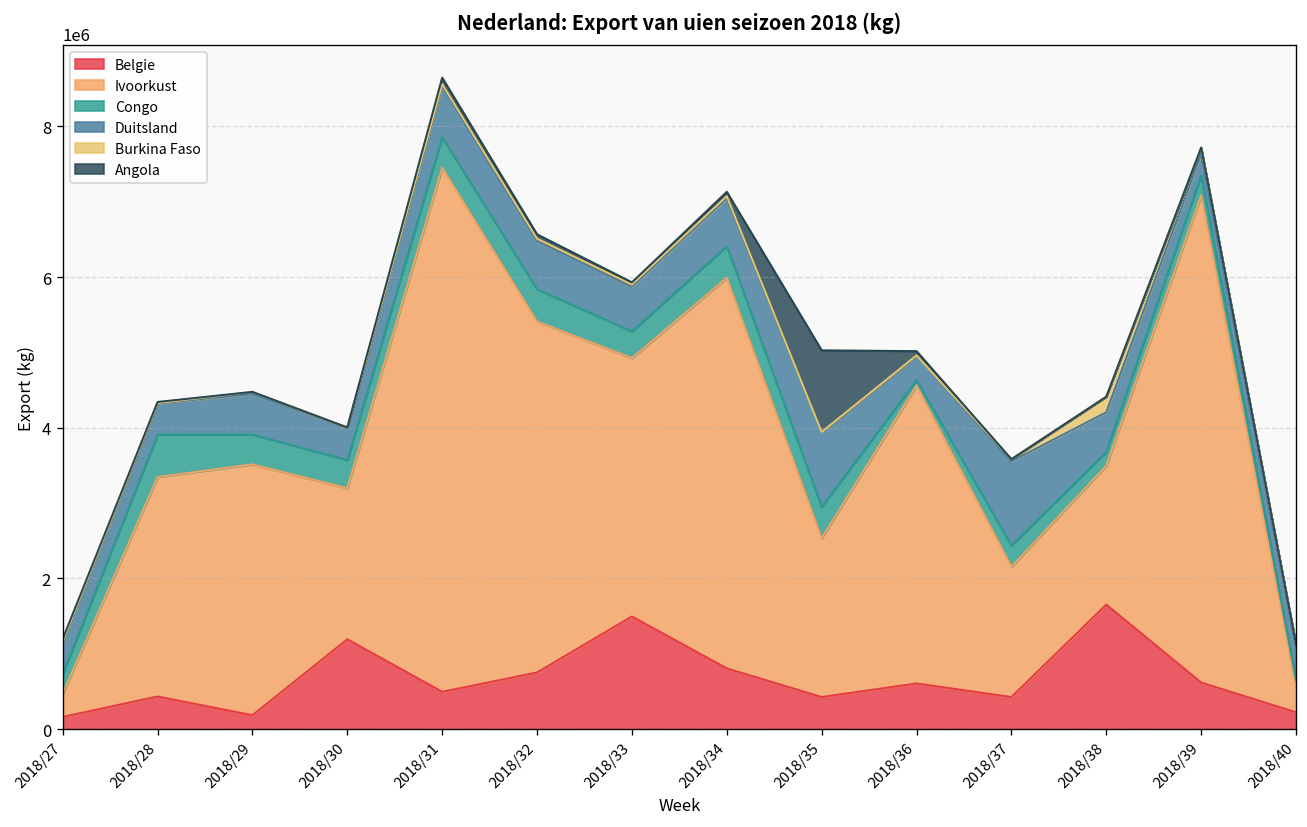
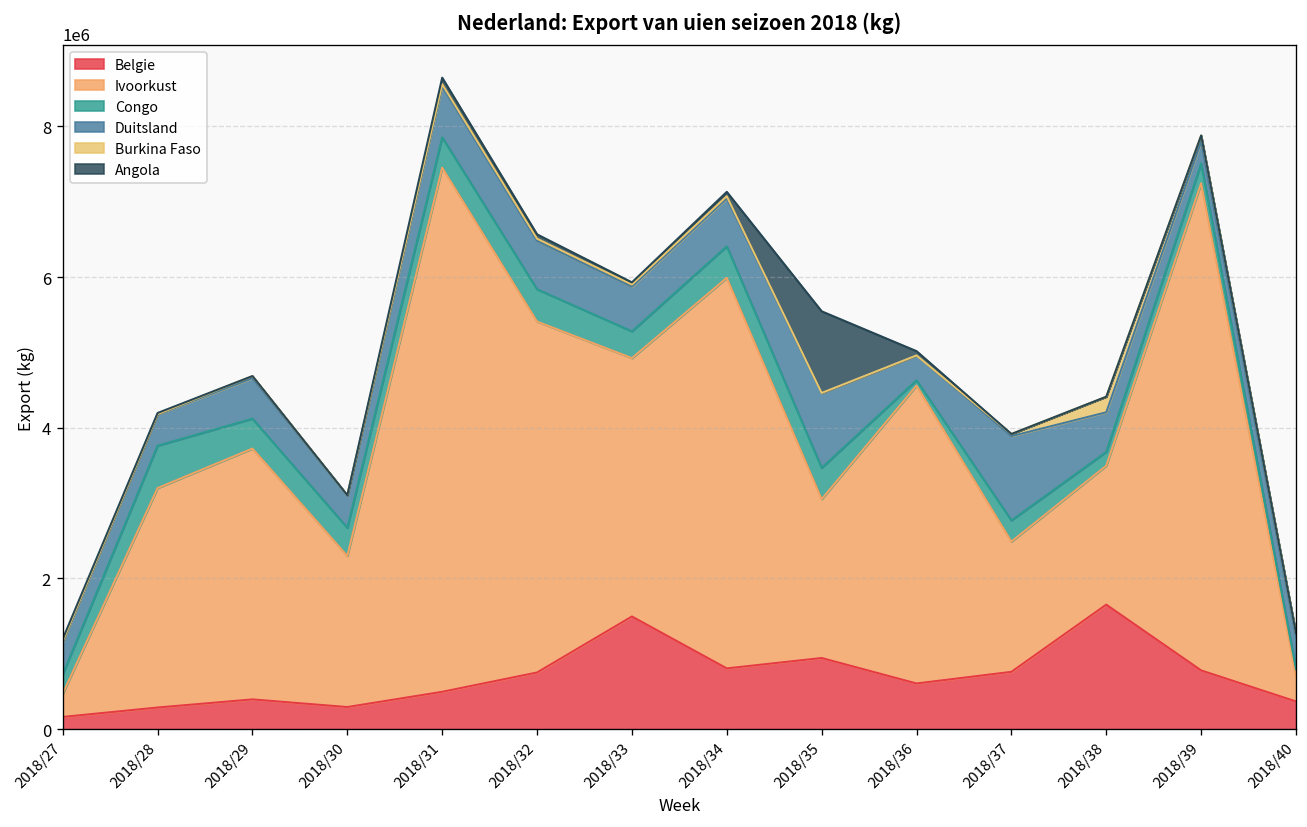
  {
    "Belgie": {
      "2018/27": 200000,
-     "2018/28": 400000,
-     "2018/29": 200000,
-     "2018/30": 1200000,
+     "2018/28": 300000,
+     "2018/29": 400000,
+     "2018/30": 300000,
      "2018/31": 500000,
      "2018/32": 800000,
      "2018/33": 1500000,
      "2018/34": 800000,
-     "2018/35": 400000,
+     "2018/35": 900000,
      "2018/36": 600000,
-     "2018/37": 400000,
+     "2018/37": 800000,
      "2018/38": 1700000,
-     "2018/39": 600000,
-     "2018/40": 200000
+     "2018/39": 800000,
+     "2018/40": 400000
    },
    "Angola": {
      "2018/31": 100000,
      "2018/32": 100000,
      "2018/34": 100000,
      "2018/35": 1100000,
      "2018/36": 100000
    }
  }
